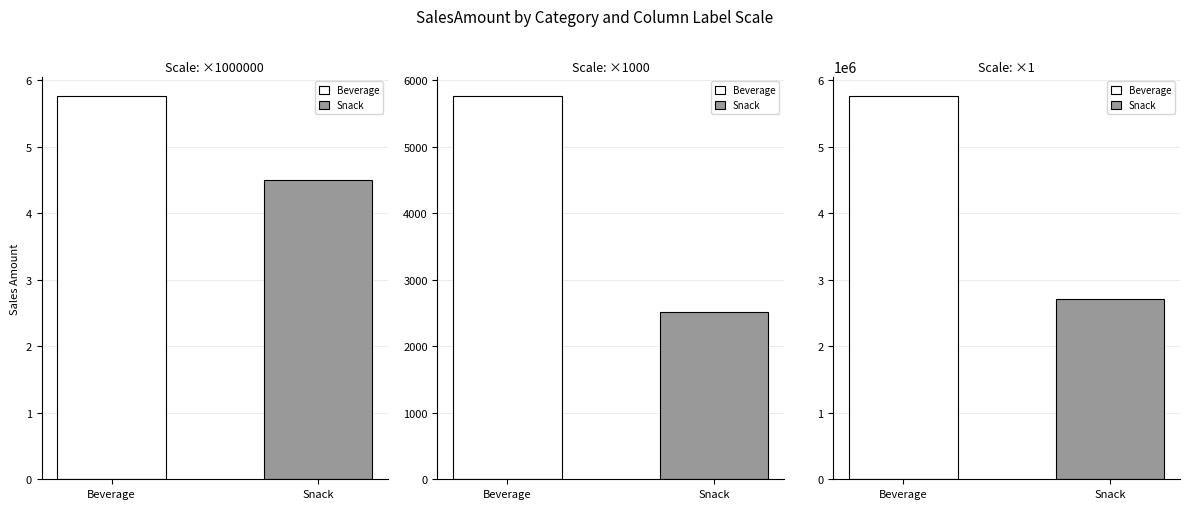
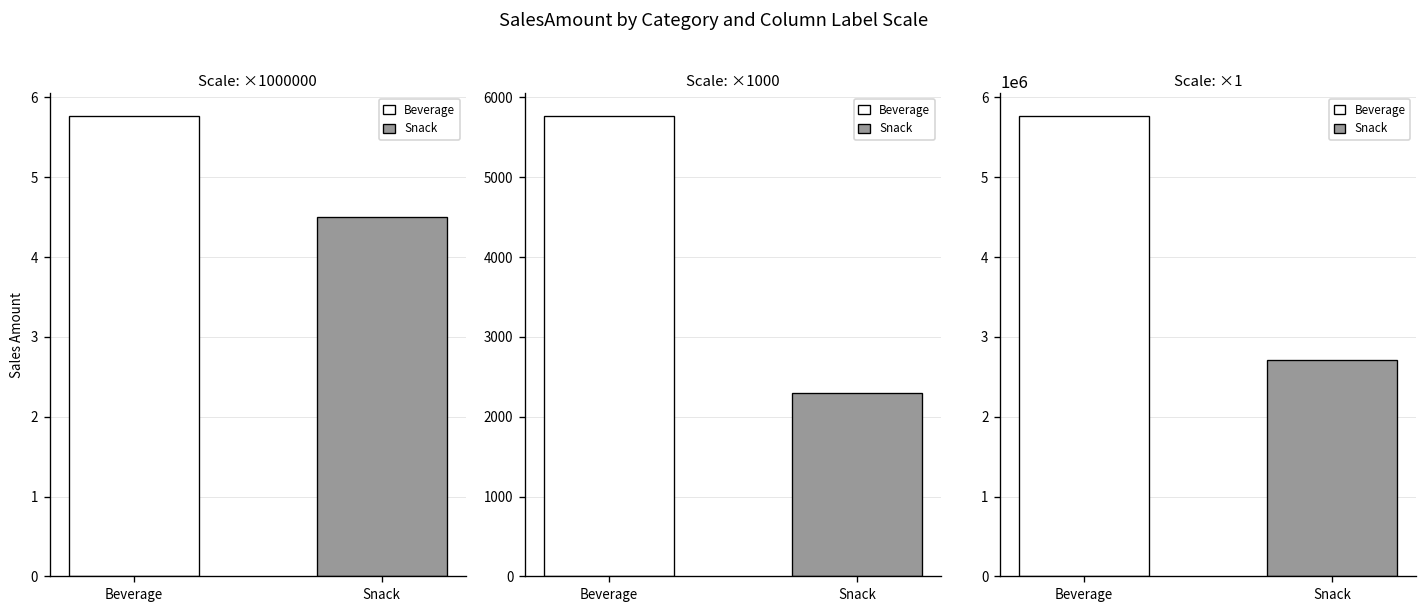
  {
    "Scale: ×1000000": {
      "Beverage": 5.8,
      "Snack": 4.5
    },
    "Scale: ×1000": {
      "Beverage": 5800,
-     "Snack": 2500
+     "Snack": 2300
    },
    "Scale: ×1": {
      "Beverage": 5800000,
      "Snack": 2700000
    }
  }
